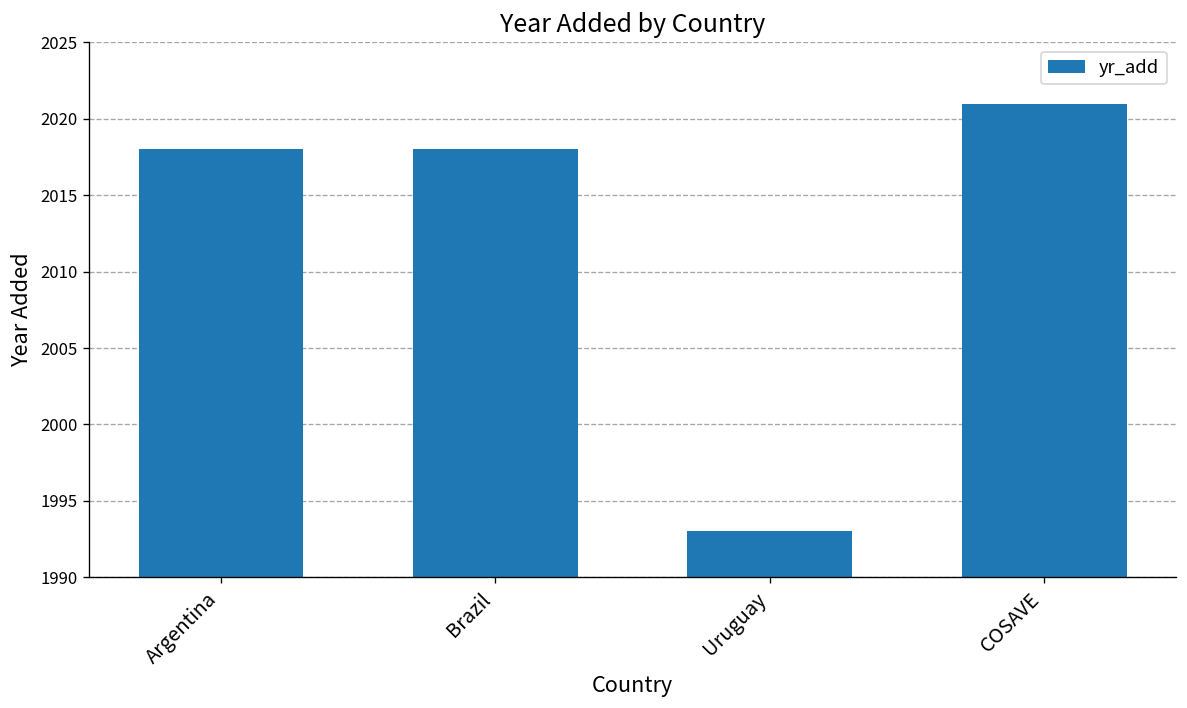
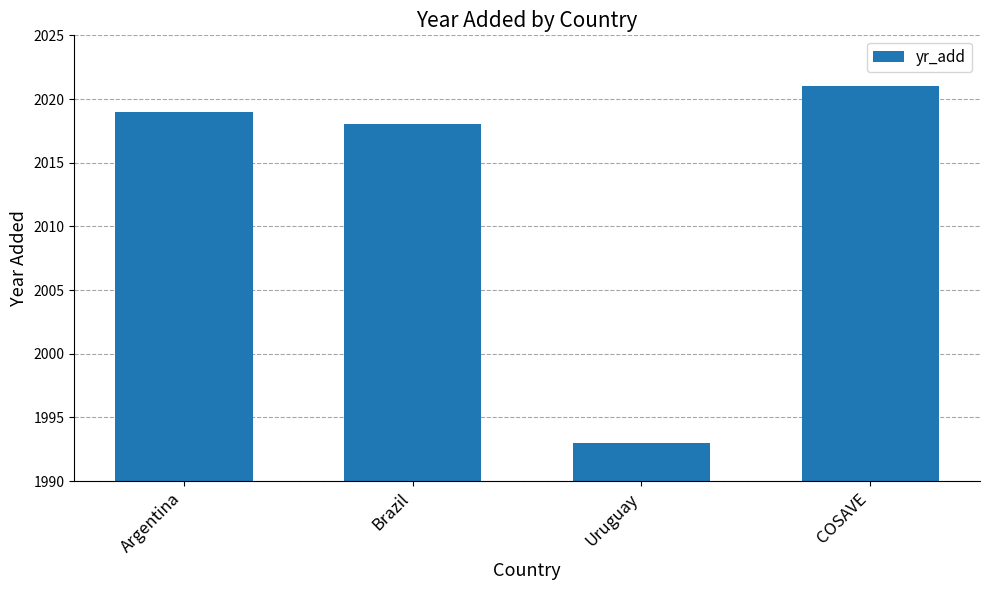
  {
-   "Argentina": 2018,
+   "Argentina": 2019,
    "Brazil": 2018,
    "Uruguay": 1993,
    "COSAVE": 2021
  }
